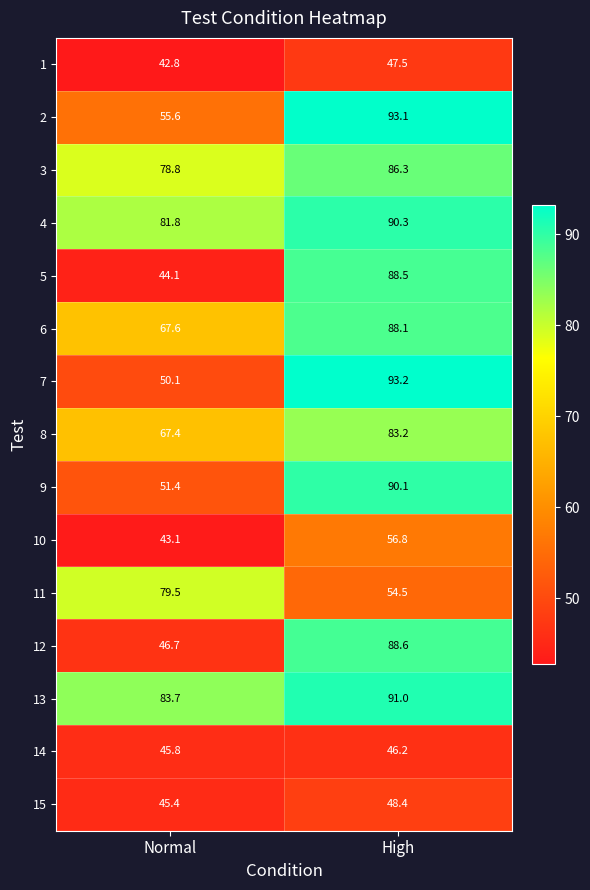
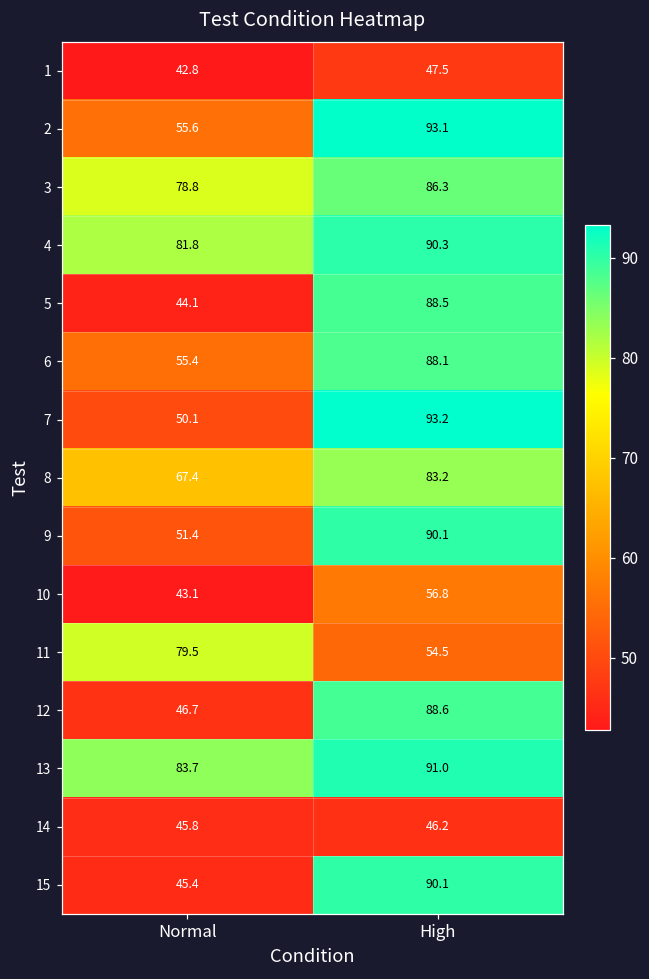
  {
    "1": {
      "Normal": 42.8,
      "High": 47.5
    },
    "2": {
      "Normal": 55.6,
      "High": 93.1
    },
    "3": {
      "Normal": 78.8,
      "High": 86.3
    },
    "4": {
      "Normal": 81.8,
      "High": 90.3
    },
    "5": {
      "Normal": 44.1,
      "High": 88.5
    },
    "6": {
-     "Normal": 67.6,
+     "Normal": 55.4,
      "High": 88.1
    },
    "7": {
      "Normal": 50.1,
      "High": 93.2
    },
    "8": {
      "Normal": 67.4,
      "High": 83.2
    },
    "9": {
      "Normal": 51.4,
      "High": 90.1
    },
    "10": {
      "Normal": 43.1,
      "High": 56.8
    },
    "11": {
      "Normal": 79.5,
      "High": 54.5
    },
    "12": {
      "Normal": 46.7,
      "High": 88.6
    },
    "13": {
      "Normal": 83.7,
      "High": 91.0
    },
    "14": {
      "Normal": 45.8,
      "High": 46.2
    },
    "15": {
      "Normal": 45.4,
-     "High": 48.4
+     "High": 90.1
    }
  }
